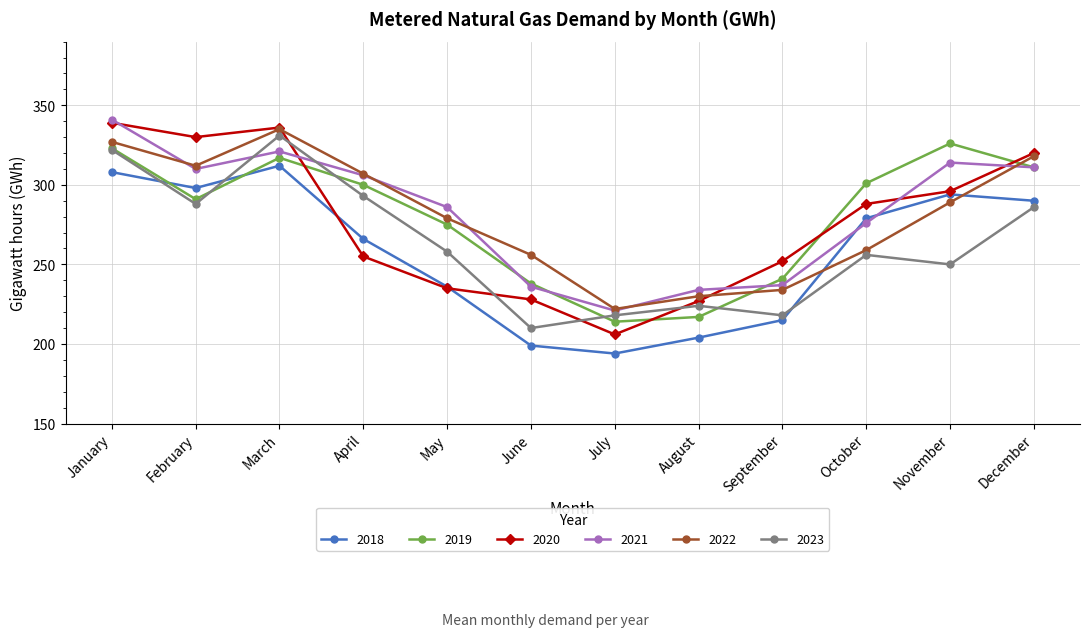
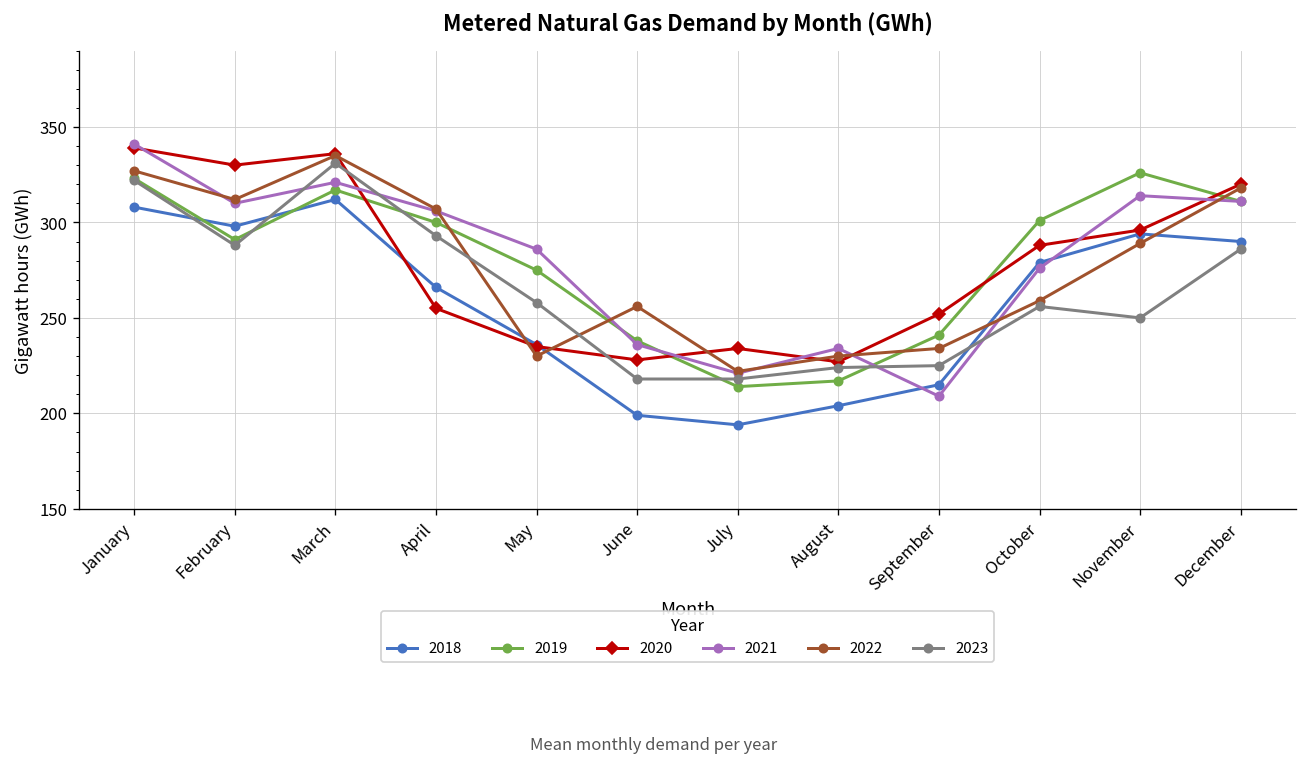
  {
    "2018": {
      "January": 308,
      "February": 298,
      "March": 312,
      "April": 266,
      "June": 199,
      "July": 194,
      "August": 204,
      "September": 215,
      "October": 279,
      "November": 294,
      "December": 290
    },
    "2019": {
      "February": 291,
      "March": 317,
      "April": 300,
      "May": 275,
      "June": 238,
      "July": 214,
      "August": 217,
      "September": 241,
      "October": 301,
      "November": 326
    },
    "2020": {
      "January": 339,
      "February": 330,
      "April": 255,
      "June": 228,
-     "July": 206,
+     "July": 234,
      "August": 227,
      "September": 252,
      "October": 288,
      "November": 296,
      "December": 320
    },
    "2021": {
      "January": 341,
      "February": 310,
      "March": 321,
      "May": 286,
      "June": 236,
      "August": 234,
-     "September": 237,
+     "September": 209,
      "October": 276,
      "November": 314
    },
    "2022": {
      "January": 327,
      "February": 312,
-     "May": 279,
+     "May": 230,
      "June": 256,
      "August": 230,
      "September": 234,
      "October": 259,
      "November": 289,
      "December": 318
    },
    "2023": {
      "February": 288,
      "March": 331,
      "April": 293,
      "May": 258,
-     "June": 210,
+     "June": 218,
      "July": 218,
      "August": 224,
-     "September": 218,
+     "September": 225,
      "October": 256,
      "November": 250,
      "December": 286
    }
  }
